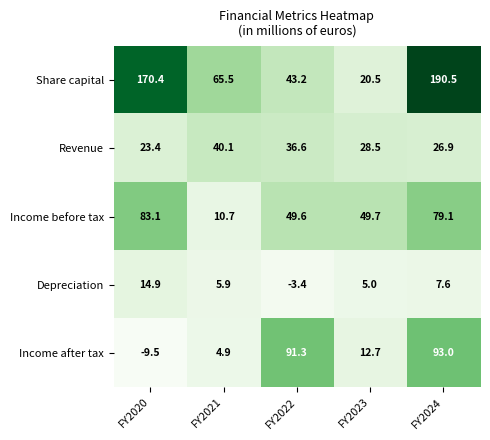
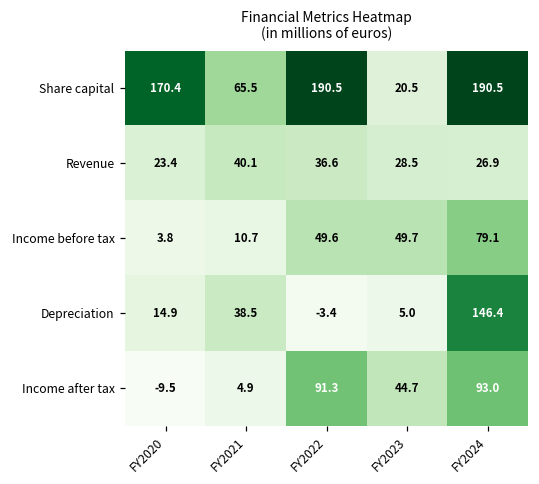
  {
    "Share capital": {
      "FY2020": 170.4,
      "FY2021": 65.5,
-     "FY2022": 43.2,
+     "FY2022": 190.5,
      "FY2023": 20.5,
      "FY2024": 190.5
    },
    "Revenue": {
      "FY2020": 23.4,
      "FY2021": 40.1,
      "FY2022": 36.6,
      "FY2023": 28.5,
      "FY2024": 26.9
    },
    "Income before tax": {
-     "FY2020": 83.1,
+     "FY2020": 3.8,
      "FY2021": 10.7,
      "FY2022": 49.6,
      "FY2023": 49.7,
      "FY2024": 79.1
    },
    "Depreciation": {
      "FY2020": 14.9,
-     "FY2021": 5.9,
+     "FY2021": 38.5,
      "FY2022": -3.4,
      "FY2023": 5.0,
-     "FY2024": 7.6
+     "FY2024": 146.4
    },
    "Income after tax": {
      "FY2020": -9.5,
      "FY2021": 4.9,
      "FY2022": 91.3,
-     "FY2023": 12.7,
+     "FY2023": 44.7,
      "FY2024": 93.0
    }
  }
